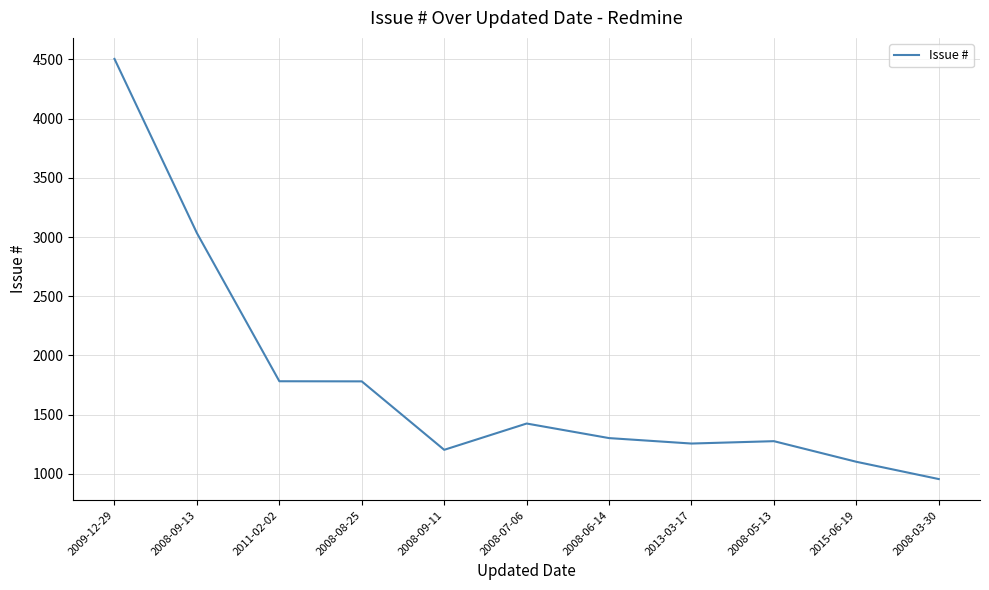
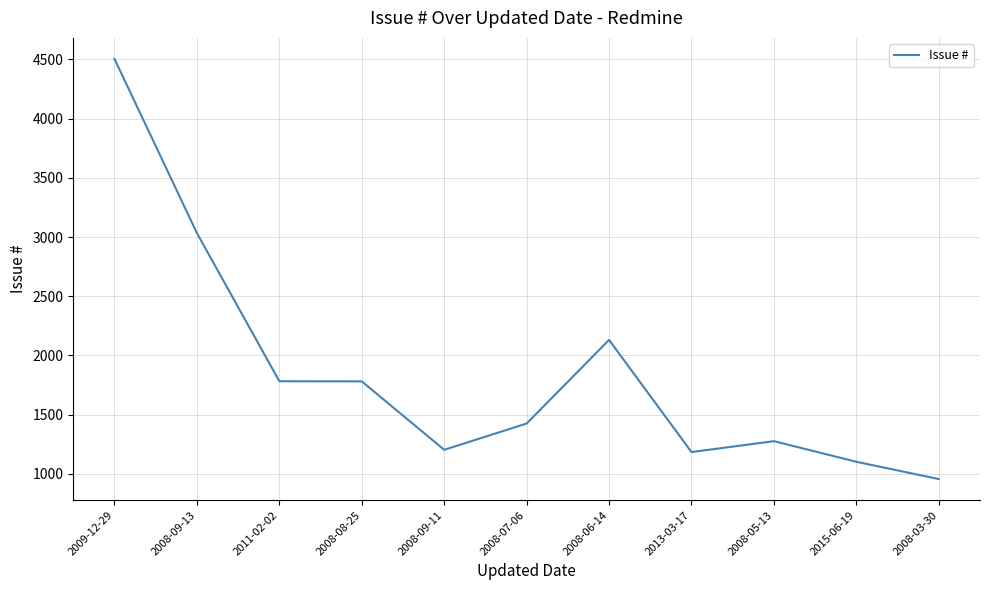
  {
    "2009-12-29": 4500,
    "2008-09-13": 3030,
    "2011-02-02": 1780,
    "2008-08-25": 1780,
    "2008-09-11": 1200,
    "2008-07-06": 1430,
-   "2008-06-14": 1300,
-   "2013-03-17": 1260,
+   "2008-06-14": 2130,
+   "2013-03-17": 1180,
    "2008-05-13": 1280,
    "2015-06-19": 1100,
    "2008-03-30": 960
  }
